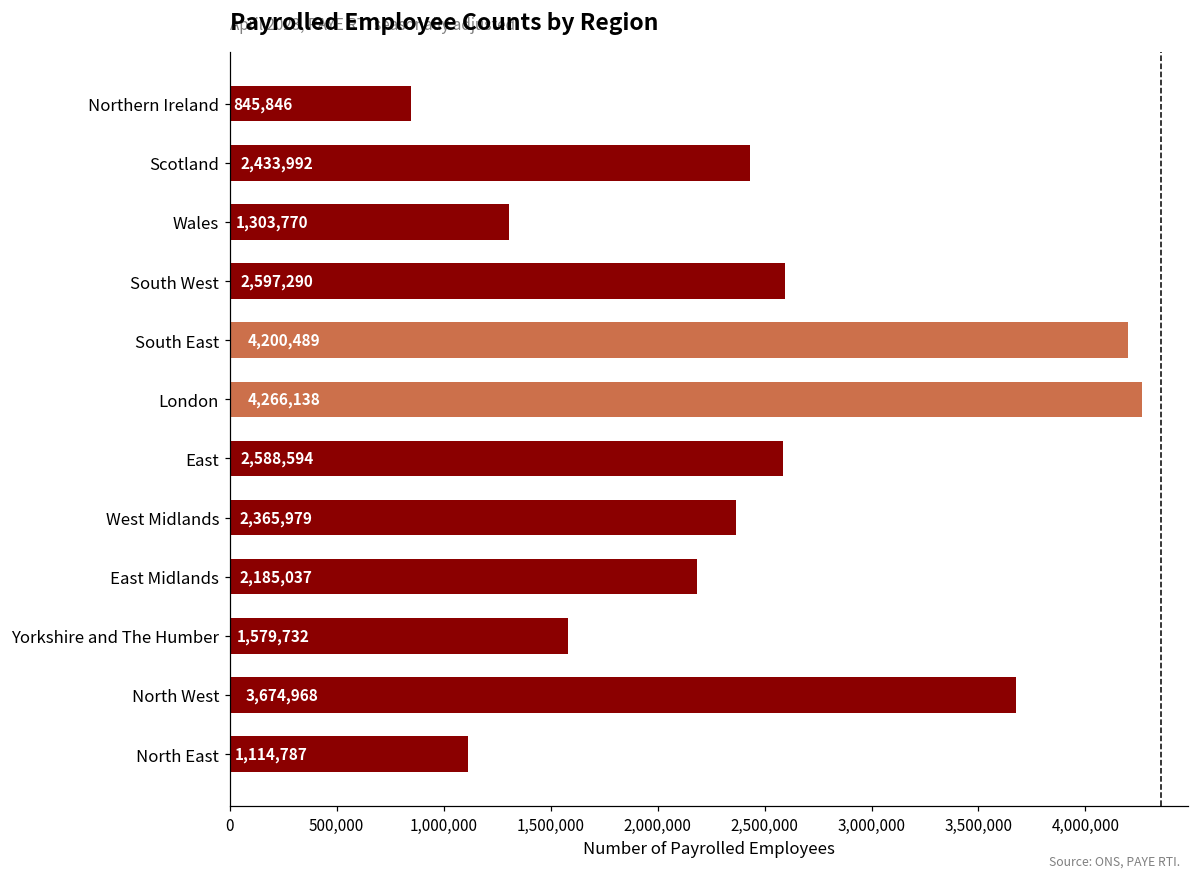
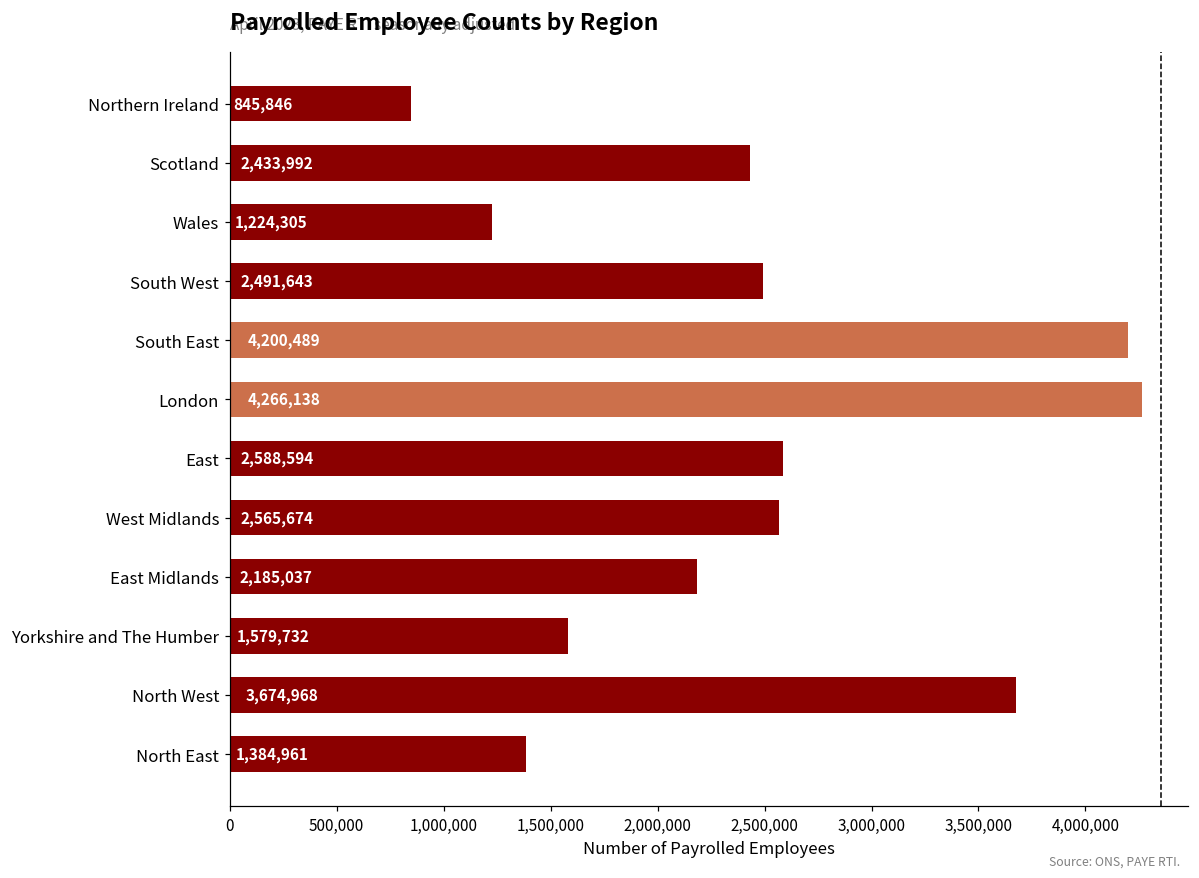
  {
    "Northern Ireland": "845,846",
    "Scotland": "2,433,992",
-   "Wales": "1,303,770",
-   "South West": "2,597,290",
+   "Wales": "1,224,305",
+   "South West": "2,491,643",
    "South East": "4,200,489",
    "London": "4,266,138",
    "East": "2,588,594",
-   "West Midlands": "2,365,979",
+   "West Midlands": "2,565,674",
    "East Midlands": "2,185,037",
    "Yorkshire and The Humber": "1,579,732",
    "North West": "3,674,968",
-   "North East": "1,114,787"
+   "North East": "1,384,961"
  }
